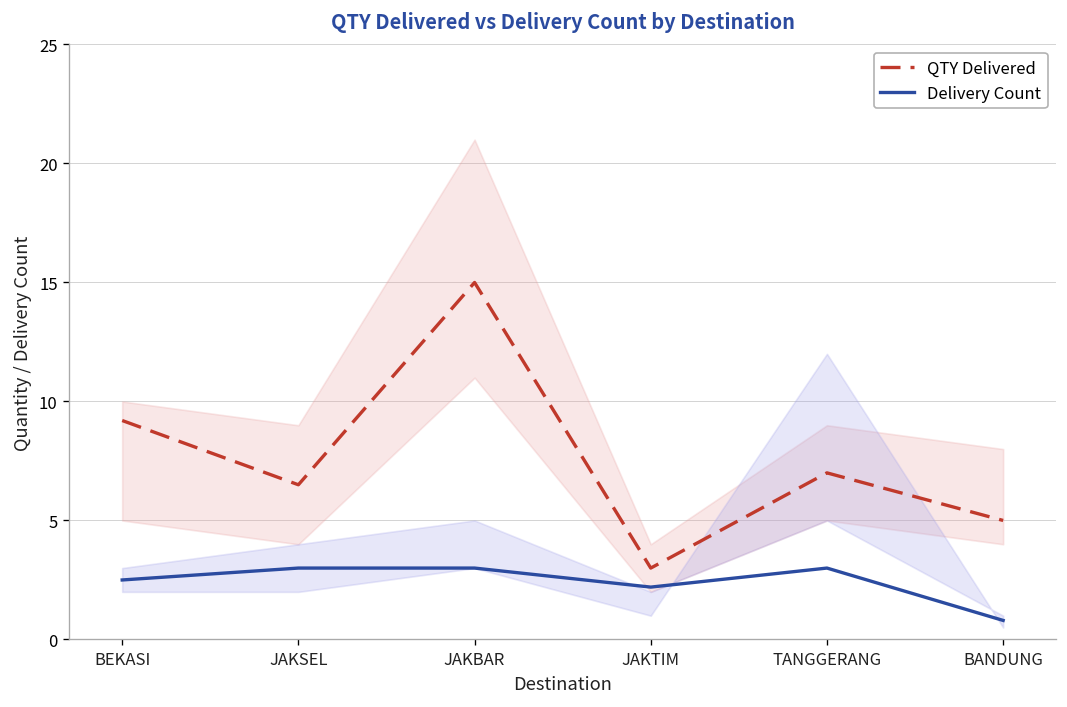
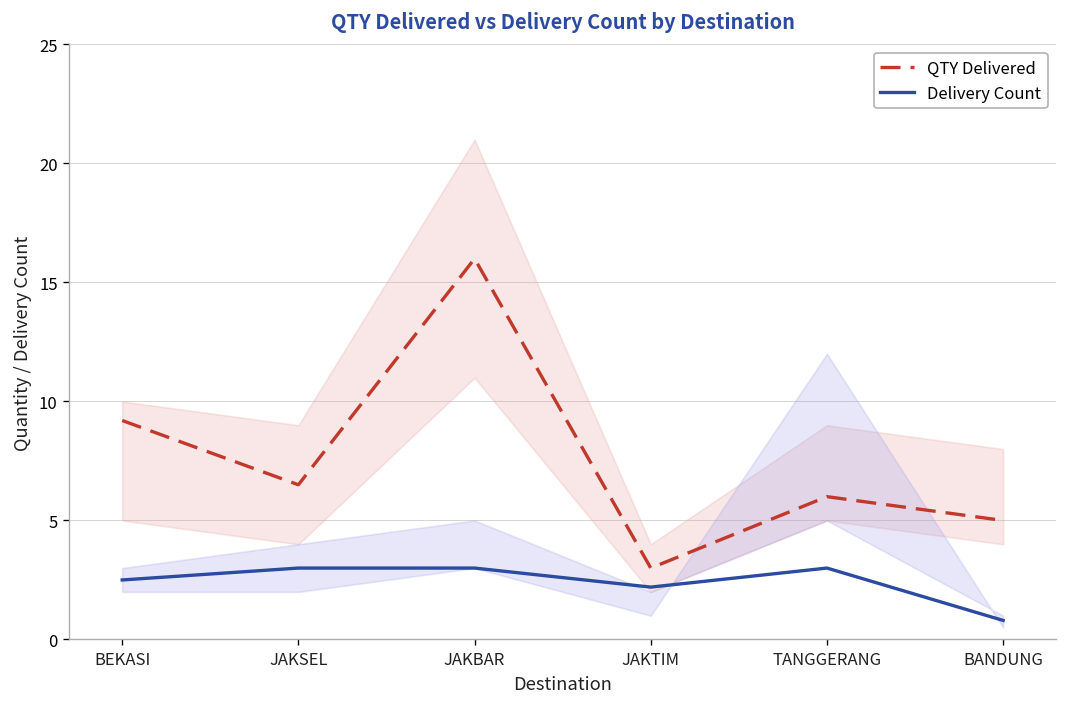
  {
    "QTY Delivered": {
      "BEKASI": 9.2,
      "JAKSEL": 6.5,
-     "JAKBAR": 15,
+     "JAKBAR": 16,
      "JAKTIM": 3,
-     "TANGGERANG": 7,
+     "TANGGERANG": 6,
      "BANDUNG": 5
    },
    "Delivery Count": {
      "BEKASI": 2.5,
      "JAKSEL": 3,
      "JAKBAR": 3,
      "JAKTIM": 2.2,
      "TANGGERANG": 3,
      "BANDUNG": 0.8
    }
  }
